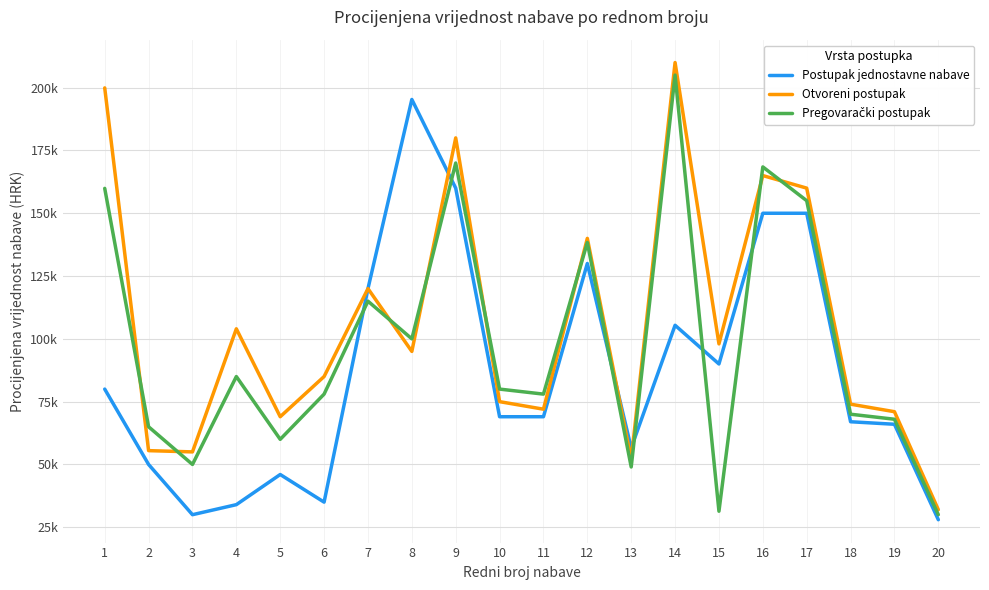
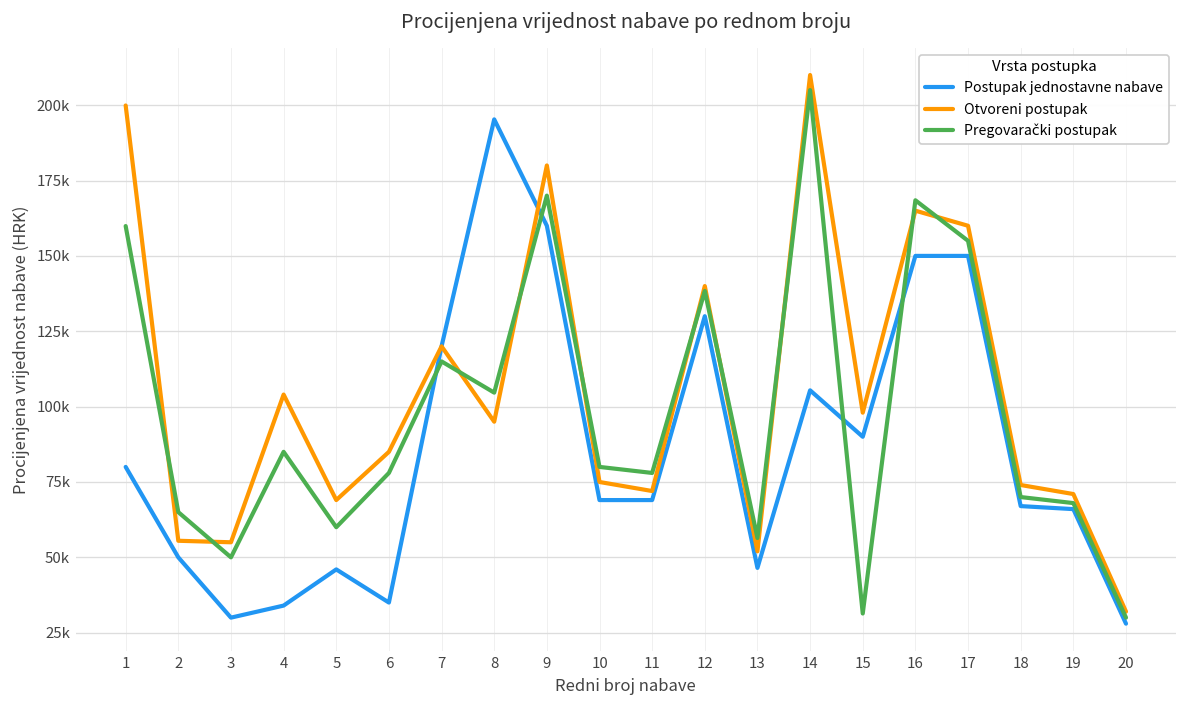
  {
    "Postupak jednostavne nabave": {
      "1": 80000,
      "2": 50000,
      "3": 30000,
      "4": 34000,
      "5": 46000,
      "6": 35000,
      "8": 195000,
      "9": 160000,
      "10": 69000,
      "11": 69000,
      "12": 130000,
-     "13": 57000,
+     "13": 47000,
      "14": 105000,
      "15": 90000,
      "16": 150000,
      "17": 150000,
      "18": 67000,
      "19": 66000,
      "20": 28000
    },
    "Otvoreni postupak": {
      "1": 200000,
      "2": 56000,
      "3": 55000,
      "4": 104000,
      "5": 69000,
      "6": 85000,
      "8": 95000,
      "9": 180000,
      "10": 75000,
      "11": 72000,
      "12": 140000,
      "13": 52000,
      "14": 210000,
      "15": 98000,
      "16": 165000,
      "17": 160000,
      "18": 74000,
      "19": 71000,
      "20": 32000
    },
    "Pregovarački postupak": {
      "1": 160000,
      "2": 65000,
      "3": 50000,
      "4": 85000,
      "5": 60000,
      "6": 78000,
      "7": 115000,
-     "8": 100000,
+     "8": 105000,
      "9": 170000,
      "10": 80000,
      "11": 78000,
      "12": 138000,
-     "13": 49000,
+     "13": 56000,
      "14": 205000,
      "15": 31000,
      "16": 168000,
      "17": 155000,
      "18": 70000,
      "19": 68000,
      "20": 30000
    }
  }
